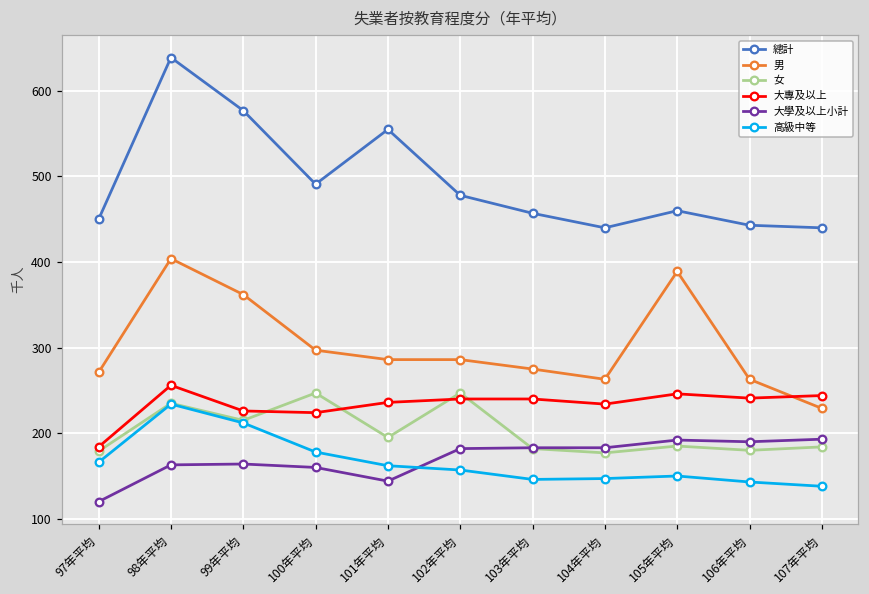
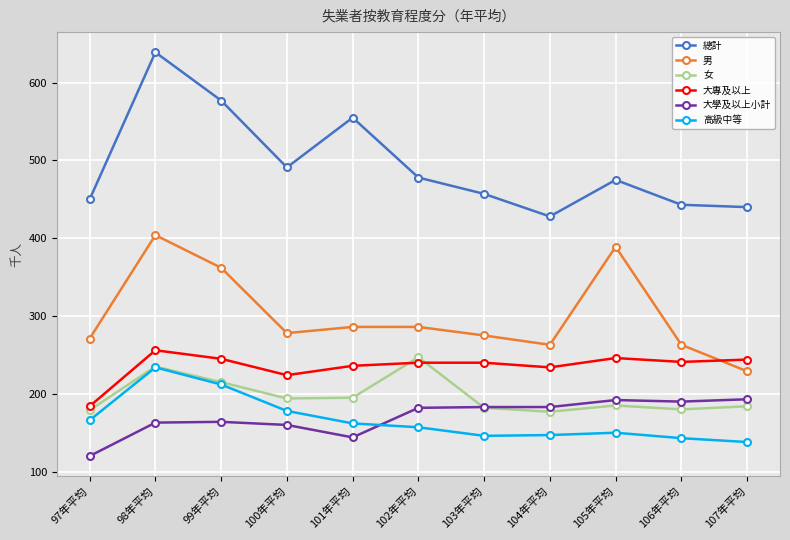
  {
    "總計": {
      "97年平均": 450,
      "98年平均": 640,
      "99年平均": 580,
      "100年平均": 490,
      "101年平均": 560,
      "102年平均": 480,
      "103年平均": 460,
-     "104年平均": 440,
-     "105年平均": 460,
+     "104年平均": 430,
+     "105年平均": 480,
      "106年平均": 440,
      "107年平均": 440
    },
    "男": {
      "97年平均": 270,
      "98年平均": 400,
      "99年平均": 360,
-     "100年平均": 300,
+     "100年平均": 280,
      "101年平均": 290,
      "102年平均": 290,
      "103年平均": 280,
      "104年平均": 260,
      "105年平均": 390,
      "106年平均": 260,
      "107年平均": 230
    },
    "女": {
      "97年平均": 180,
-     "100年平均": 250,
+     "100年平均": 190,
      "101年平均": 200,
      "102年平均": 250,
      "104年平均": 180,
      "105年平均": 190,
      "106年平均": 180,
      "107年平均": 180
    },
    "大專及以上": {
      "97年平均": 180,
      "98年平均": 260,
-     "99年平均": 230,
+     "99年平均": 250,
      "100年平均": 220,
      "101年平均": 240,
      "102年平均": 240,
      "103年平均": 240,
      "104年平均": 230,
      "105年平均": 250,
      "106年平均": 240,
      "107年平均": 240
    },
    "大學及以上小計": {
      "97年平均": 120,
      "98年平均": 160,
      "99年平均": 160,
      "100年平均": 160,
      "101年平均": 140,
      "102年平均": 180,
      "104年平均": 180,
      "105年平均": 190,
      "106年平均": 190,
      "107年平均": 190
    },
    "高級中等": {
      "97年平均": 170,
      "100年平均": 180,
      "101年平均": 160,
      "102年平均": 160,
      "103年平均": 150,
      "104年平均": 150,
      "105年平均": 150,
      "106年平均": 140,
      "107年平均": 140
    }
  }
